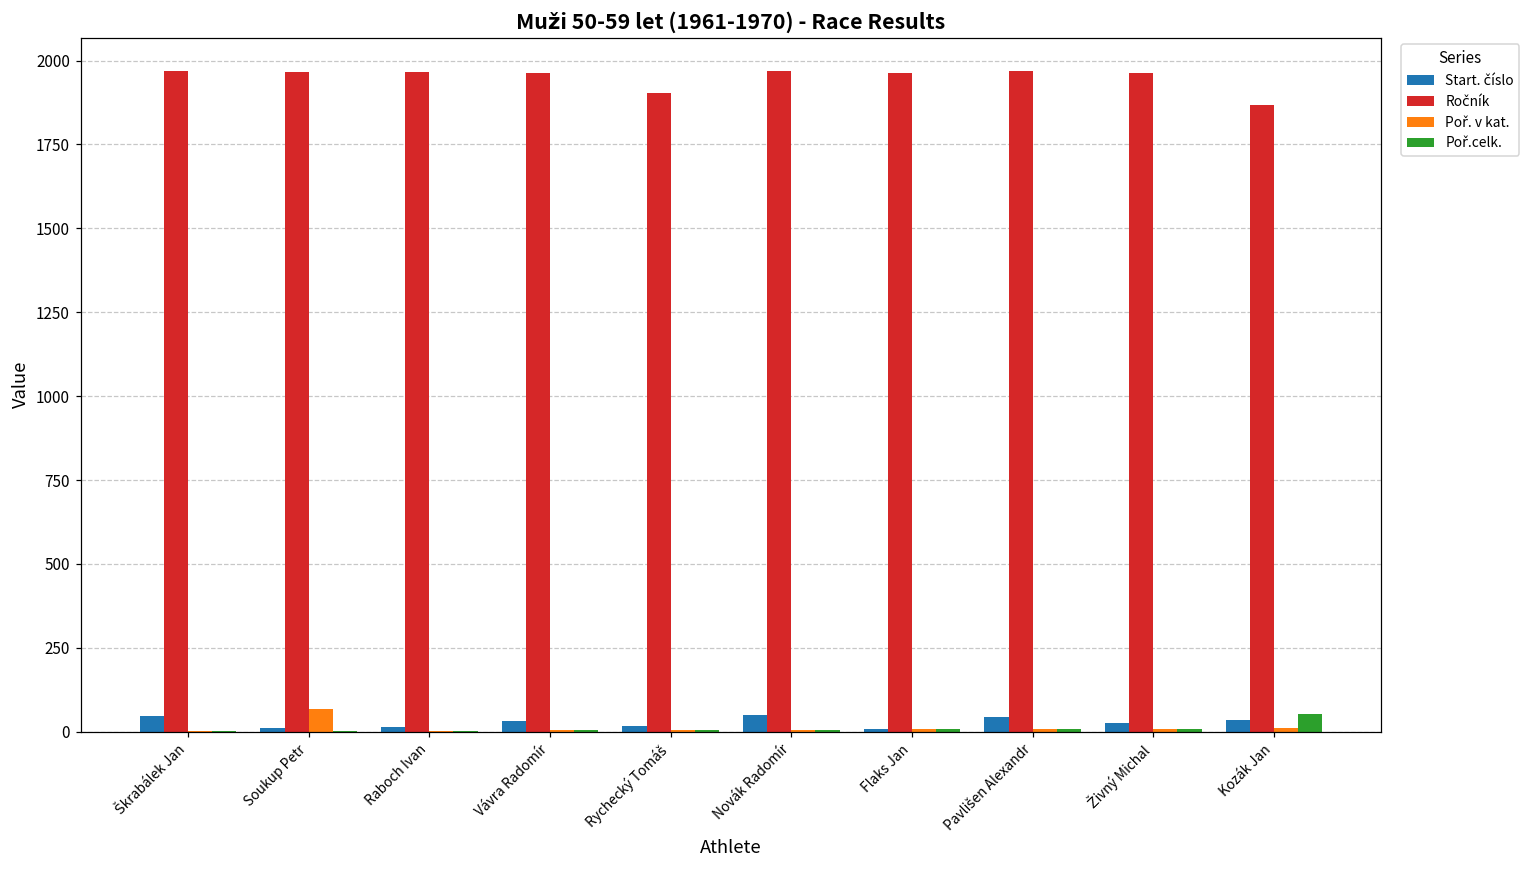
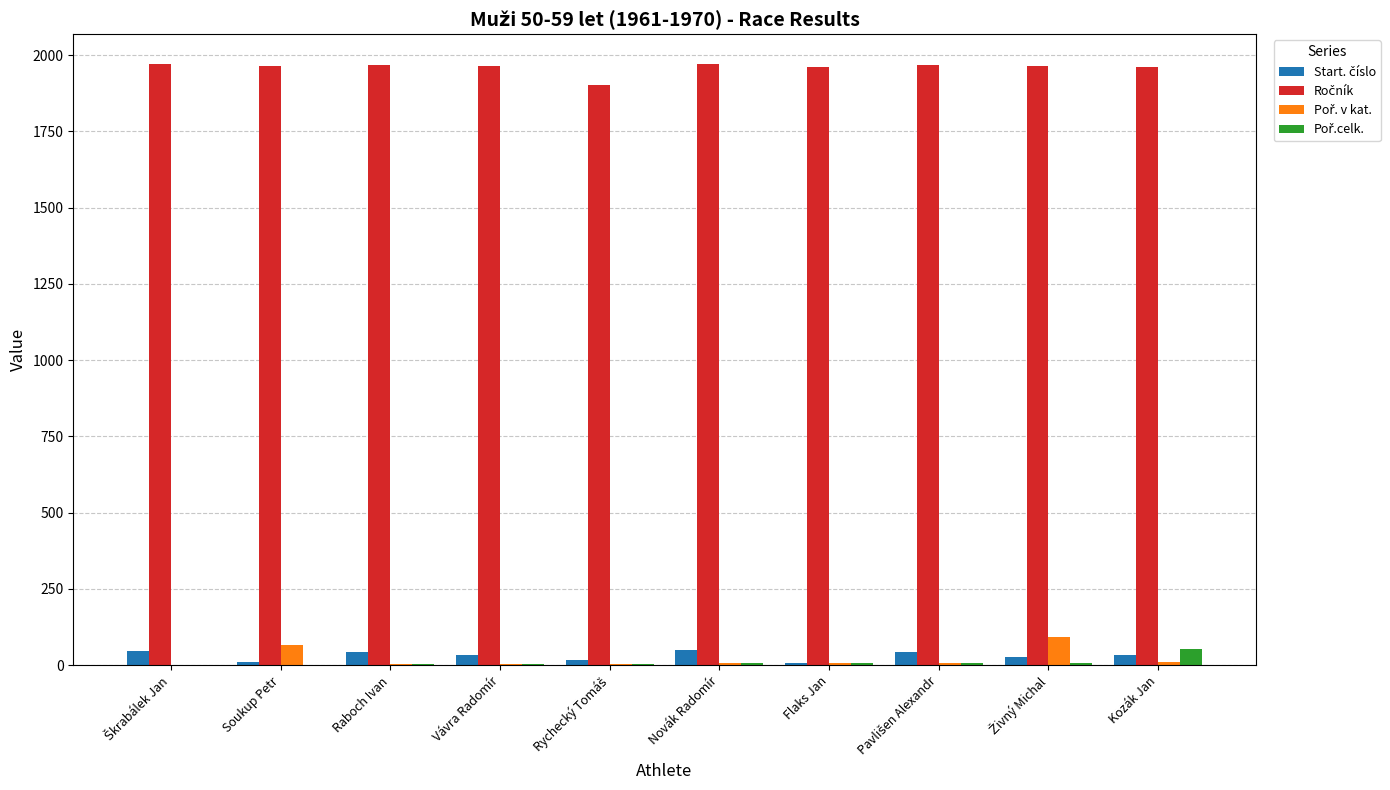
  {
    "Start. číslo": {
      "Škrabálek Jan": 50,
      "Soukup Petr": 10,
-     "Raboch Ivan": 20,
+     "Raboch Ivan": 40,
      "Vávra Radomír": 30,
      "Rychecký Tomáš": 20,
      "Novák Radomír": 50,
      "Pavlišen Alexandr": 40,
      "Živný Michal": 30,
      "Kozák Jan": 30
    },
    "Ročník": {
      "Škrabálek Jan": 1970,
      "Soukup Petr": 1970,
      "Raboch Ivan": 1970,
      "Vávra Radomír": 1960,
      "Rychecký Tomáš": 1900,
      "Novák Radomír": 1970,
      "Flaks Jan": 1960,
      "Pavlišen Alexandr": 1970,
      "Živný Michal": 1960,
-     "Kozák Jan": 1870
+     "Kozák Jan": 1960
    },
    "Poř. v kat.": {
      "Soukup Petr": 70,
-     "Živný Michal": 10,
+     "Živný Michal": 90,
      "Kozák Jan": 10
    },
    "Poř.celk.": {
      "Živný Michal": 10,
      "Kozák Jan": 50
    }
  }
